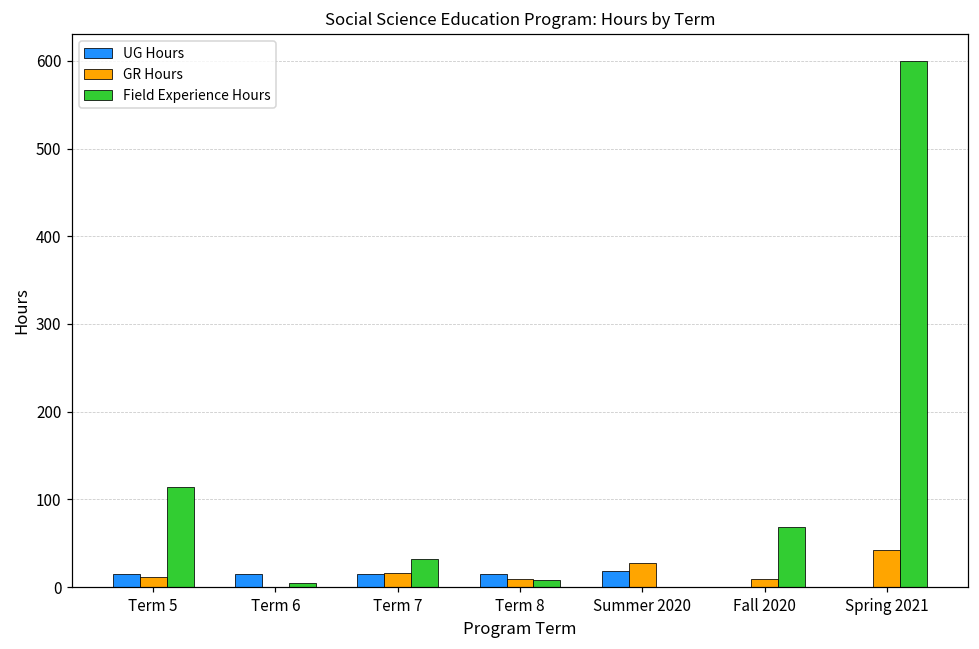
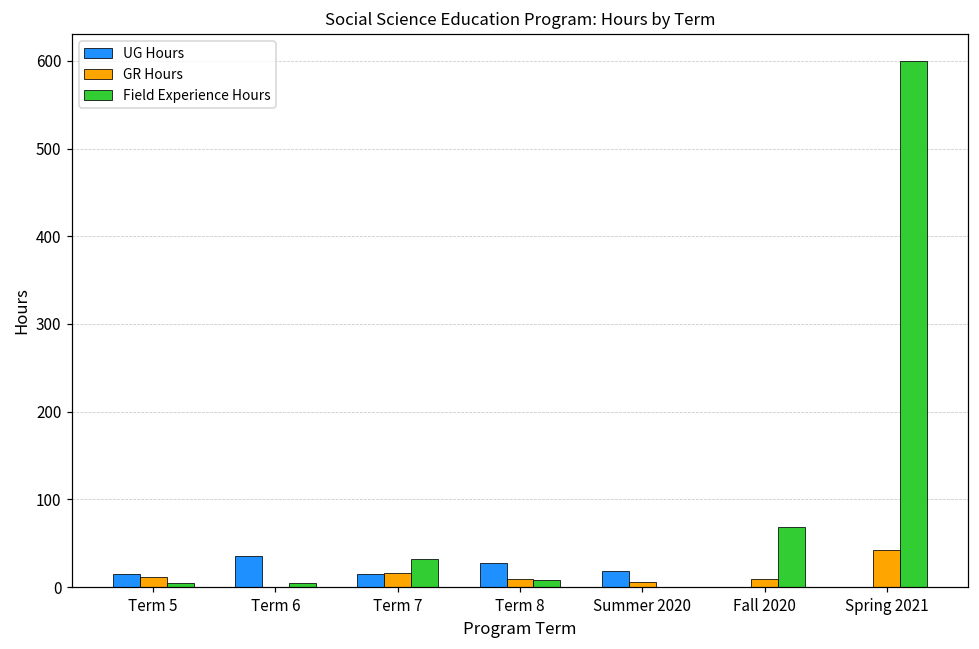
  {
    "UG Hours": {
      "Term 5": 20,
-     "Term 6": 20,
+     "Term 6": 40,
      "Term 7": 20,
-     "Term 8": 20,
+     "Term 8": 30,
      "Summer 2020": 20,
      "Fall 2020": 0,
      "Spring 2021": 0
    },
    "GR Hours": {
      "Term 5": 10,
      "Term 6": 0,
      "Term 7": 20,
      "Term 8": 10,
-     "Summer 2020": 30,
+     "Summer 2020": 10,
      "Fall 2020": 10,
      "Spring 2021": 40
    },
    "Field Experience Hours": {
-     "Term 5": 110,
+     "Term 5": 10,
      "Term 6": 10,
      "Term 7": 30,
      "Term 8": 10,
      "Summer 2020": 0,
      "Fall 2020": 70,
      "Spring 2021": 600
    }
  }
